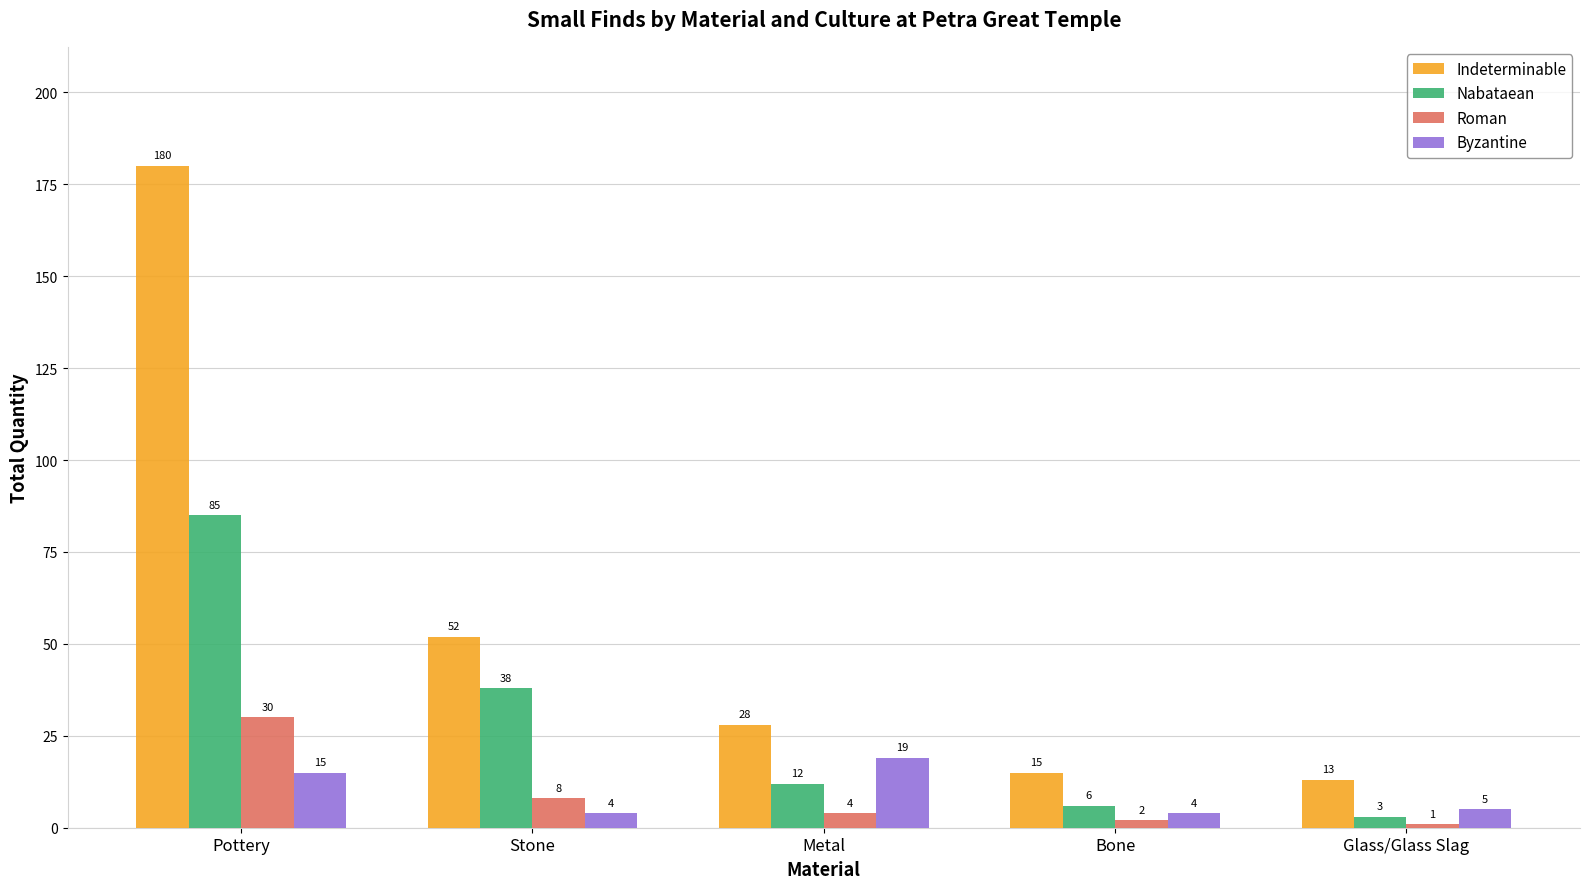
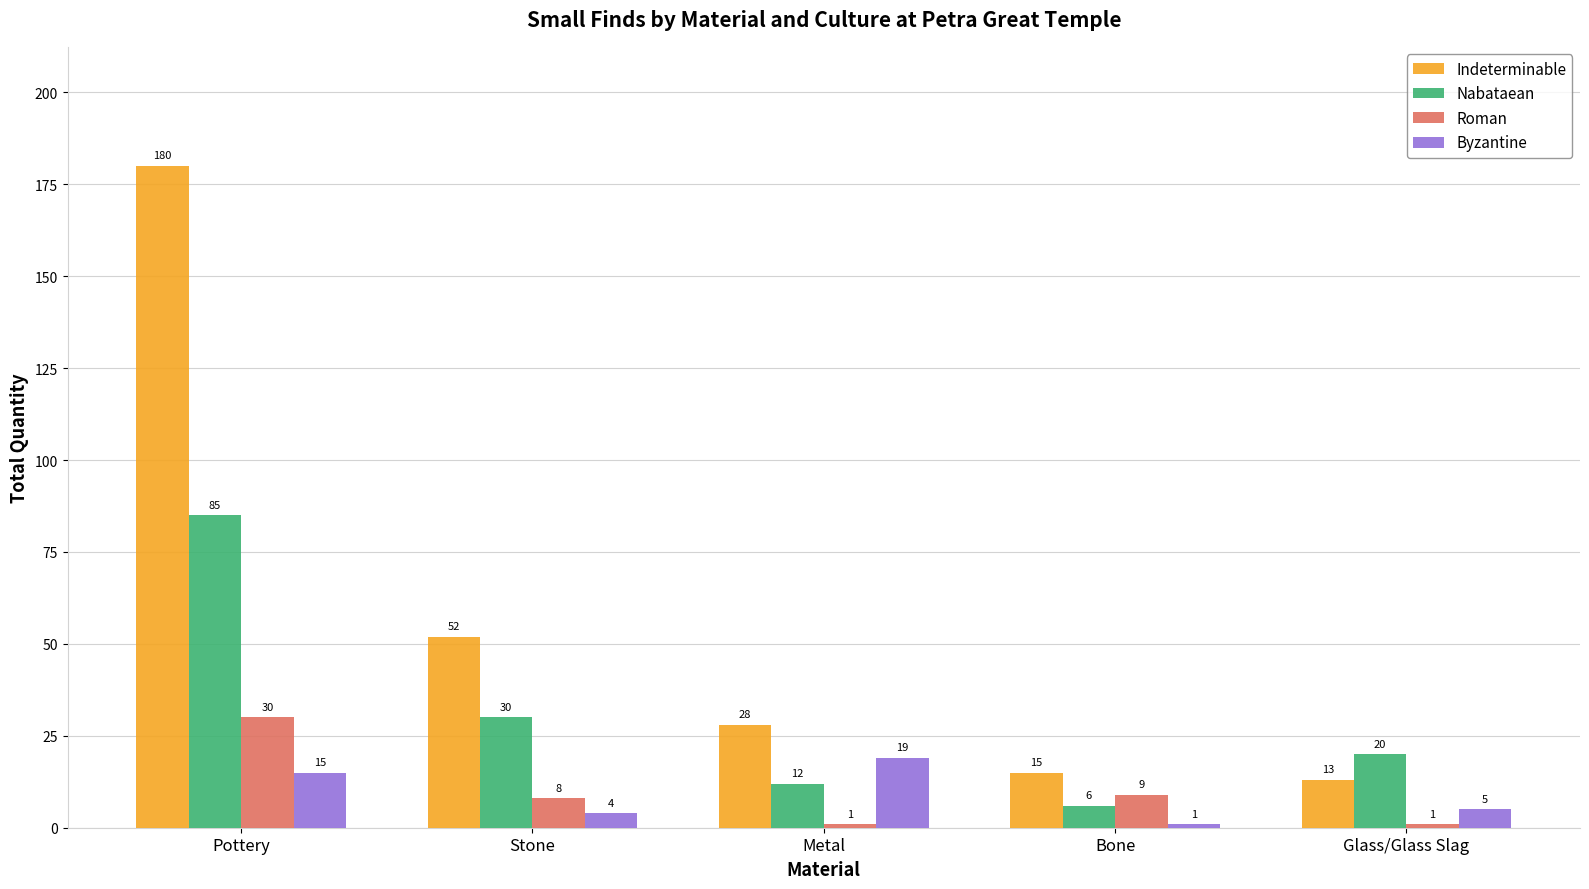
  {
    "Indeterminable": {
      "Pottery": 180,
      "Stone": 52,
      "Metal": 28,
      "Bone": 15,
      "Glass/Glass Slag": 13
    },
    "Nabataean": {
      "Pottery": 85,
-     "Stone": 38,
+     "Stone": 30,
      "Metal": 12,
      "Bone": 6,
-     "Glass/Glass Slag": 3
+     "Glass/Glass Slag": 20
    },
    "Roman": {
      "Pottery": 30,
      "Stone": 8,
-     "Metal": 4,
-     "Bone": 2,
+     "Metal": 1,
+     "Bone": 9,
      "Glass/Glass Slag": 1
    },
    "Byzantine": {
      "Pottery": 15,
      "Stone": 4,
      "Metal": 19,
-     "Bone": 4,
+     "Bone": 1,
      "Glass/Glass Slag": 5
    }
  }
